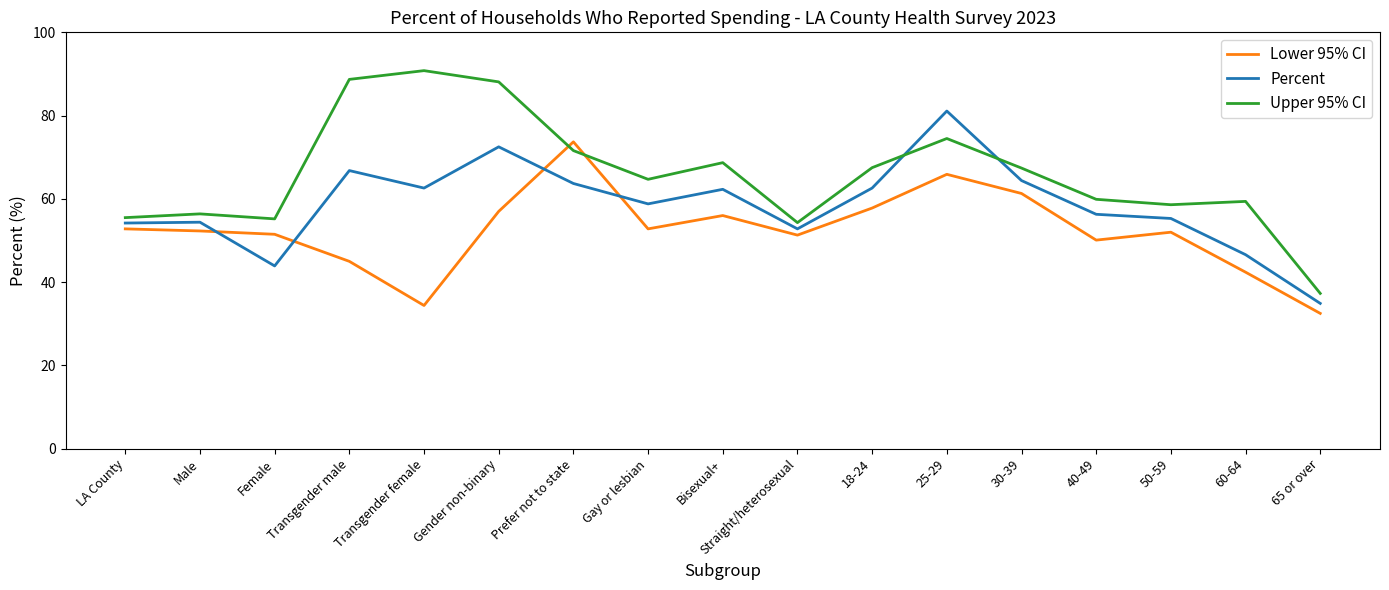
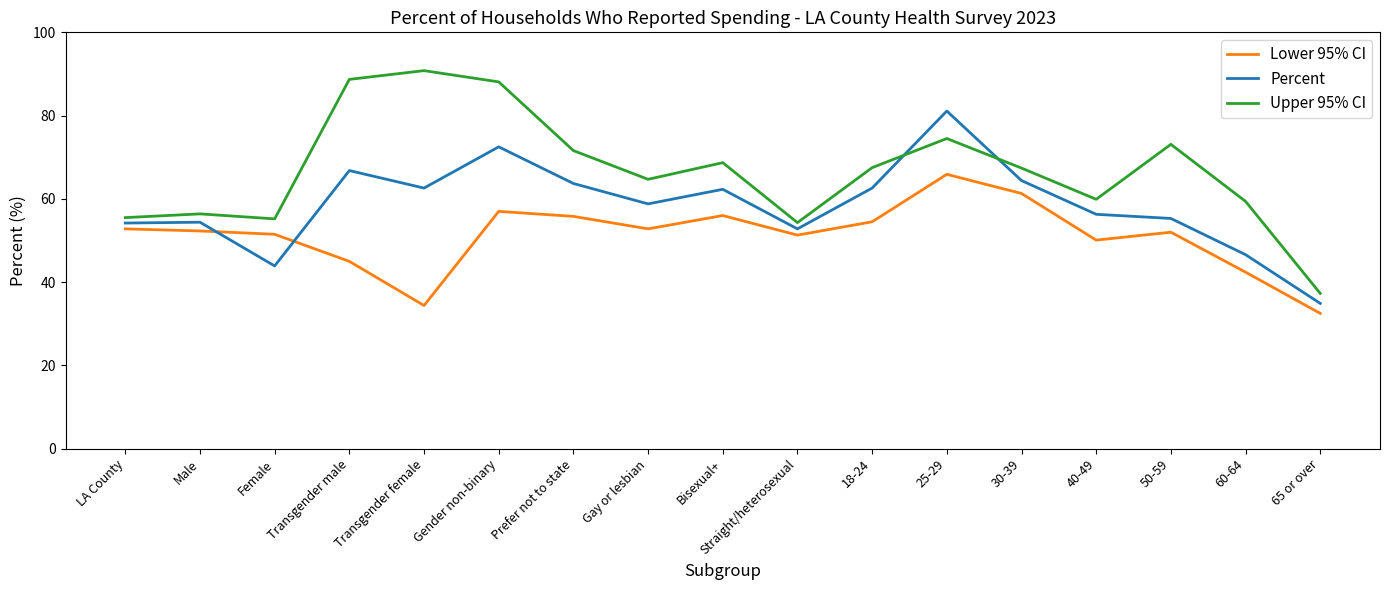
  {
    "Lower 95% CI": {
      "LA County": 53,
      "Male": 52,
      "Female": 52,
      "Transgender male": 45,
      "Transgender female": 34,
      "Gender non-binary": 57,
-     "Prefer not to state": 74,
+     "Prefer not to state": 56,
      "Gay or lesbian": 53,
      "Bisexual+": 56,
      "Straight/heterosexual": 51,
-     "18-24": 58,
+     "18-24": 55,
      "25-29": 66,
      "30-39": 61,
      "40-49": 50,
      "50-59": 52,
      "60-64": 42,
      "65 or over": 33
    },
    "Percent": {
      "LA County": 54,
      "Male": 54,
      "Female": 44,
      "Transgender male": 67,
      "Transgender female": 63,
      "Gender non-binary": 73,
      "Prefer not to state": 64,
      "Gay or lesbian": 59,
      "Bisexual+": 62,
      "Straight/heterosexual": 53,
      "18-24": 63,
      "25-29": 81,
      "30-39": 64,
      "40-49": 56,
      "50-59": 55,
      "60-64": 47,
      "65 or over": 35
    },
    "Upper 95% CI": {
      "LA County": 56,
      "Male": 56,
      "Female": 55,
      "Transgender male": 89,
      "Transgender female": 91,
      "Gender non-binary": 88,
      "Prefer not to state": 72,
      "Gay or lesbian": 65,
      "Bisexual+": 69,
      "Straight/heterosexual": 54,
      "18-24": 68,
      "25-29": 75,
      "30-39": 67,
      "40-49": 60,
-     "50-59": 59,
+     "50-59": 73,
      "60-64": 59,
      "65 or over": 37
    }
  }
